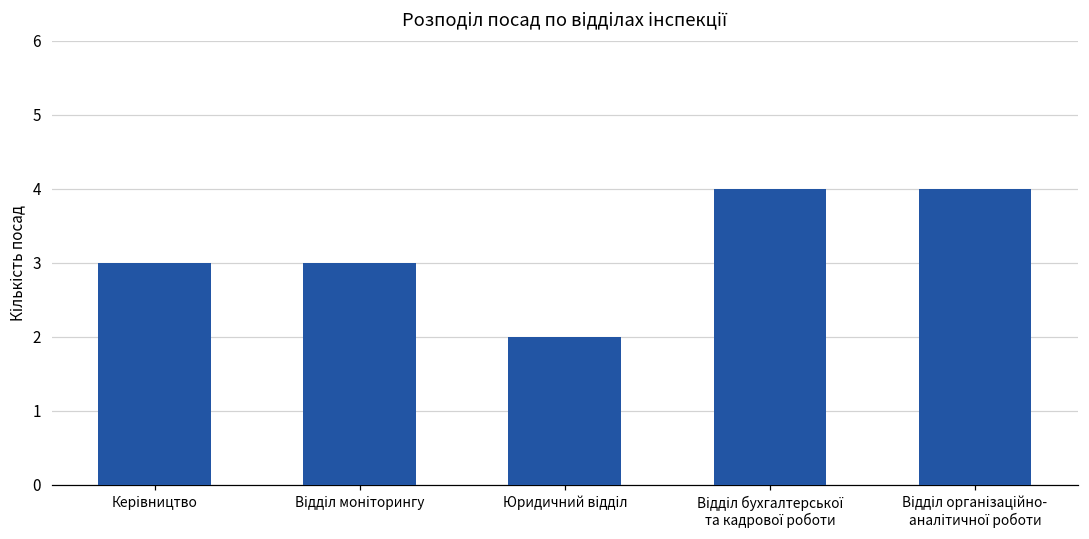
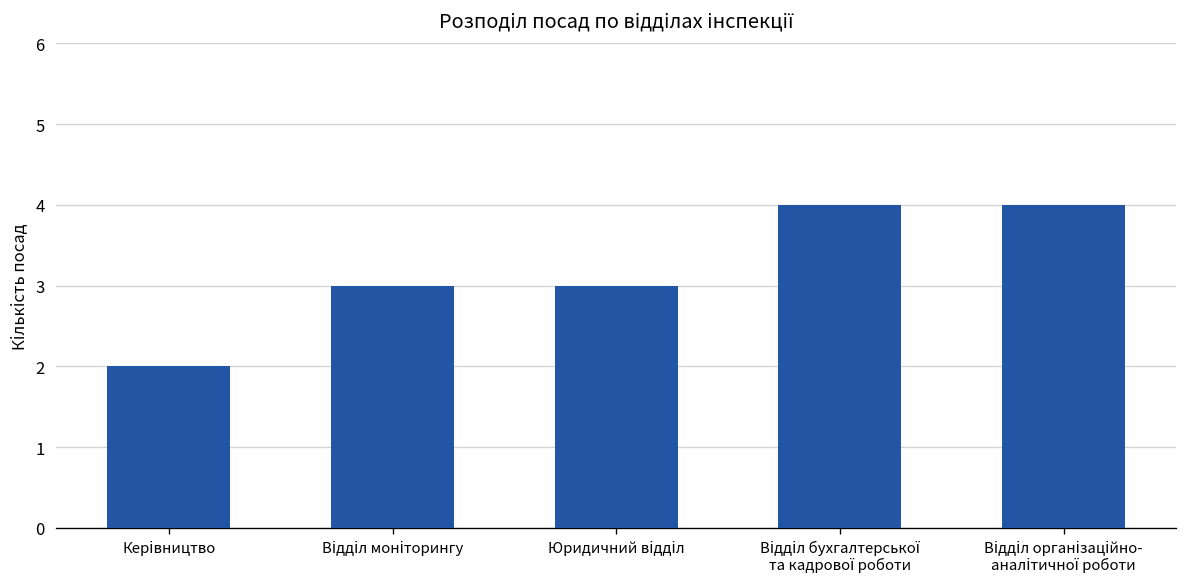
  {
-   "Керівництво": 3,
+   "Керівництво": 2,
    "Відділ моніторингу": 3,
-   "Юридичний відділ": 2,
+   "Юридичний відділ": 3,
    "Відділ бухгалтерської та кадрової роботи": 4,
    "Відділ організаційно- аналітичної роботи": 4
  }
